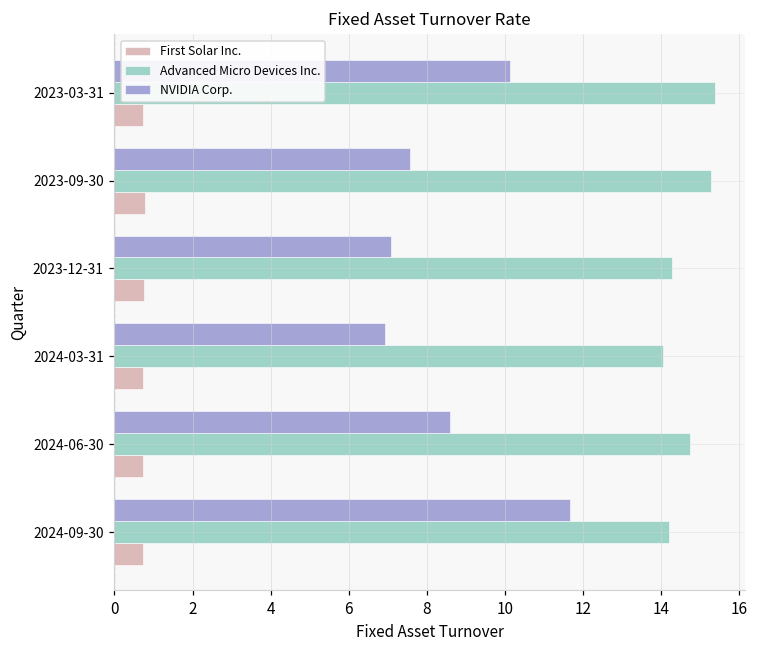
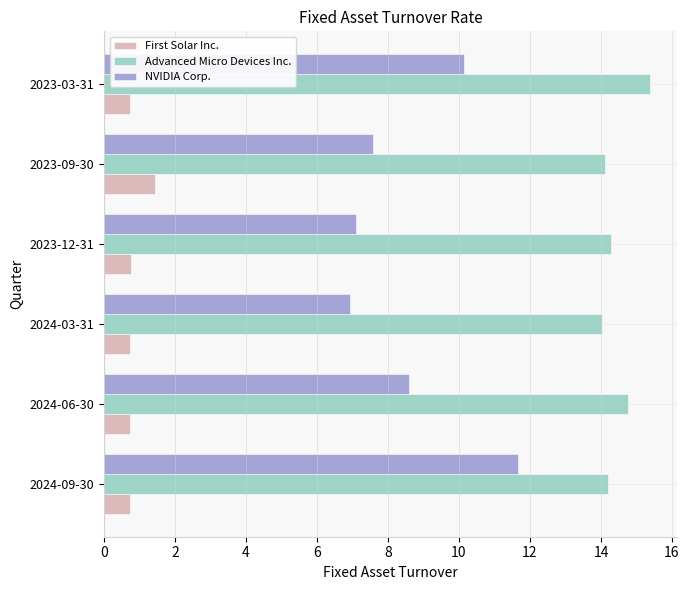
  {
    "First Solar Inc.": {
      "2023-03-31": 0.7,
-     "2023-09-30": 0.8,
+     "2023-09-30": 1.4,
      "2023-12-31": 0.8,
      "2024-03-31": 0.7,
      "2024-06-30": 0.7,
      "2024-09-30": 0.7
    },
    "Advanced Micro Devices Inc.": {
      "2023-03-31": 15.4,
-     "2023-09-30": 15.3,
+     "2023-09-30": 14.1,
      "2023-12-31": 14.3,
      "2024-03-31": 14.0,
      "2024-06-30": 14.8,
      "2024-09-30": 14.2
    },
    "NVIDIA Corp.": {
      "2023-03-31": 10.1,
      "2023-09-30": 7.6,
      "2023-12-31": 7.1,
      "2024-03-31": 6.9,
      "2024-06-30": 8.6,
      "2024-09-30": 11.7
    }
  }
